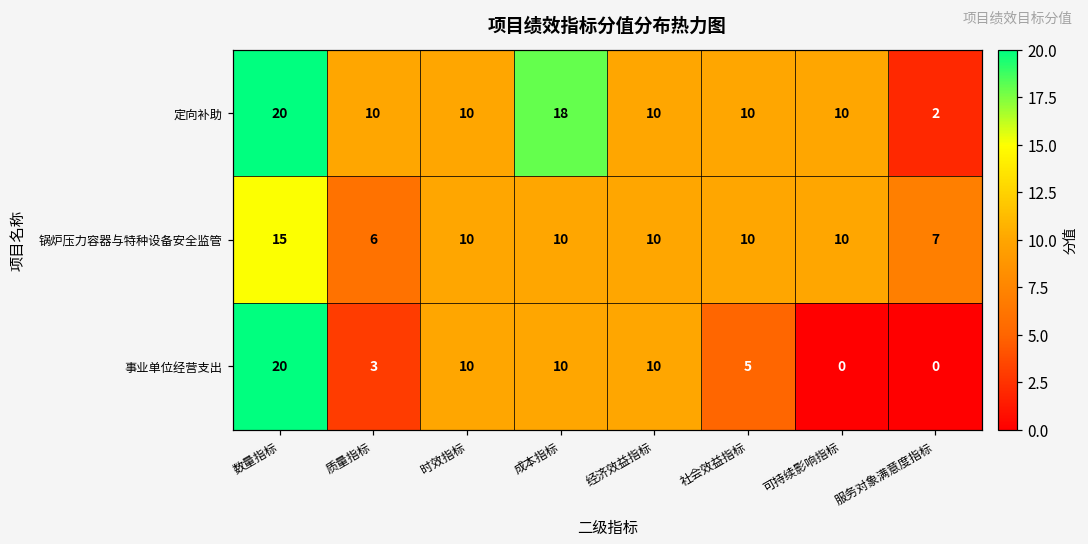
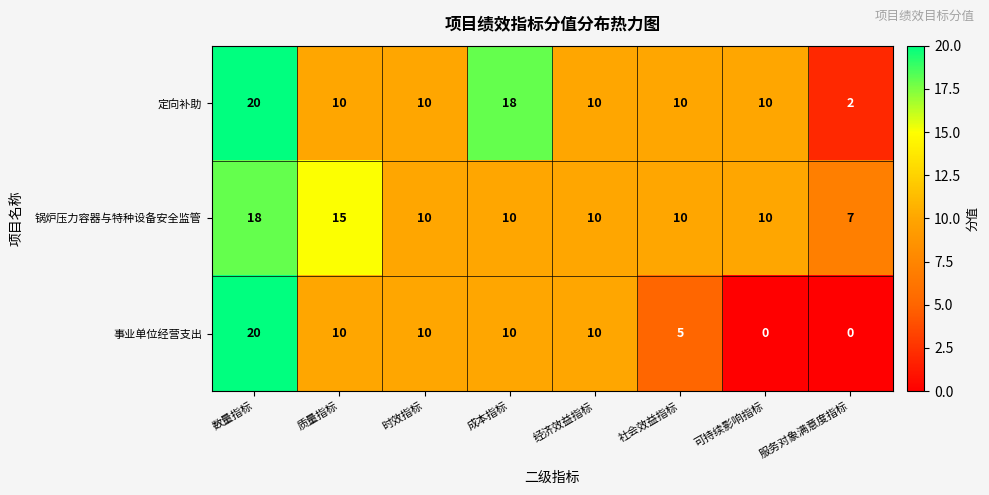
  {
    "定向补助": {
      "数量指标": 20,
      "质量指标": 10,
      "时效指标": 10,
      "成本指标": 18,
      "经济效益指标": 10,
      "社会效益指标": 10,
      "可持续影响指标": 10,
      "服务对象满意度指标": 2
    },
    "锅炉压力容器与特种设备安全监管": {
-     "数量指标": 15,
-     "质量指标": 6,
+     "数量指标": 18,
+     "质量指标": 15,
      "时效指标": 10,
      "成本指标": 10,
      "经济效益指标": 10,
      "社会效益指标": 10,
      "可持续影响指标": 10,
      "服务对象满意度指标": 7
    },
    "事业单位经营支出": {
      "数量指标": 20,
-     "质量指标": 3,
+     "质量指标": 10,
      "时效指标": 10,
      "成本指标": 10,
      "经济效益指标": 10,
      "社会效益指标": 5,
      "可持续影响指标": 0,
      "服务对象满意度指标": 0
    }
  }
